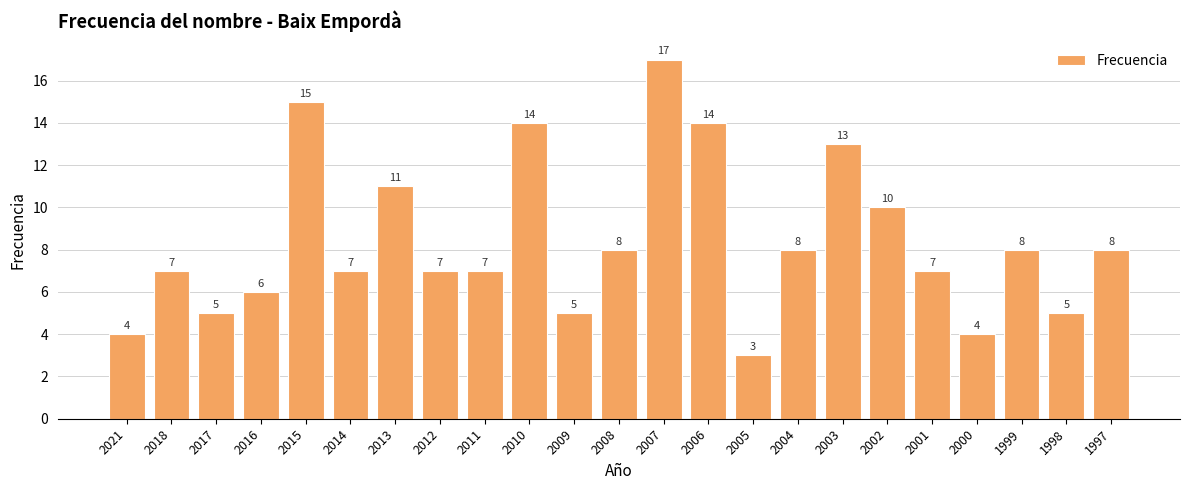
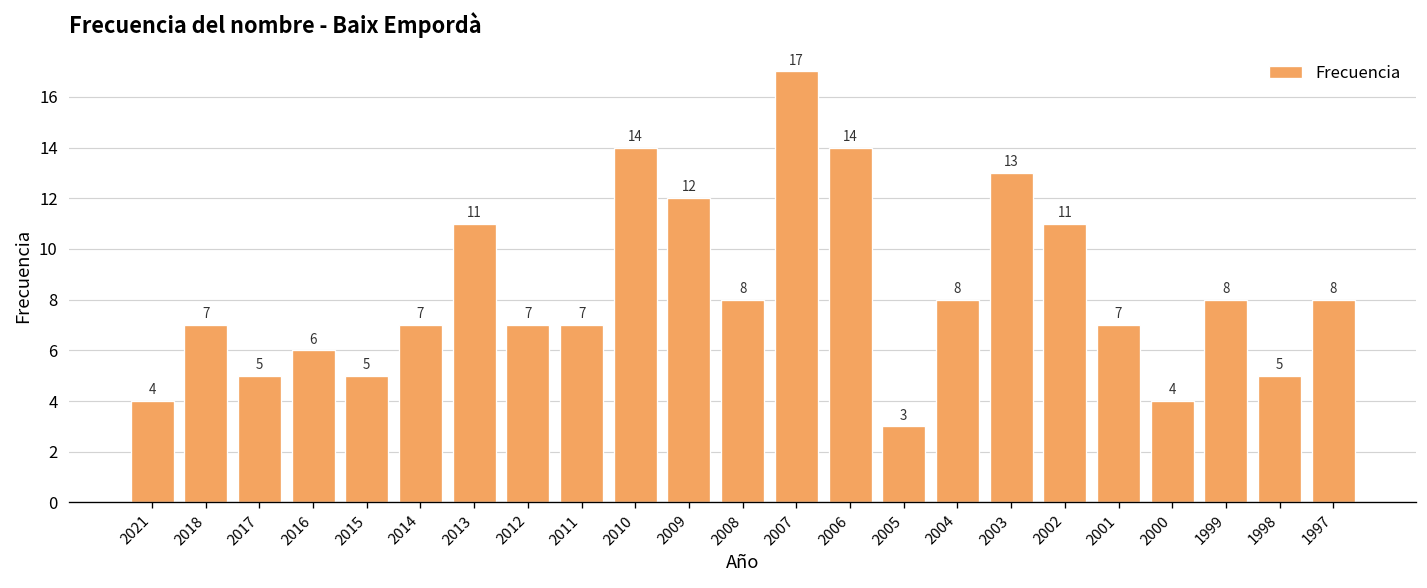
  {
    "2021": 4,
    "2018": 7,
    "2017": 5,
    "2016": 6,
-   "2015": 15,
+   "2015": 5,
    "2014": 7,
    "2013": 11,
    "2012": 7,
    "2011": 7,
    "2010": 14,
-   "2009": 5,
+   "2009": 12,
    "2008": 8,
    "2007": 17,
    "2006": 14,
    "2005": 3,
    "2004": 8,
    "2003": 13,
-   "2002": 10,
+   "2002": 11,
    "2001": 7,
    "2000": 4,
    "1999": 8,
    "1998": 5,
    "1997": 8
  }
